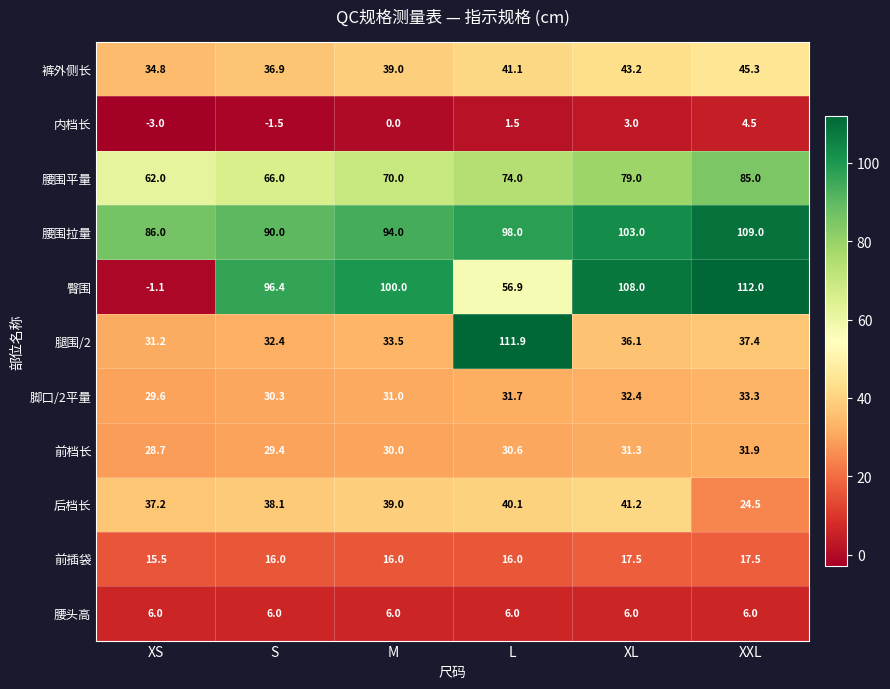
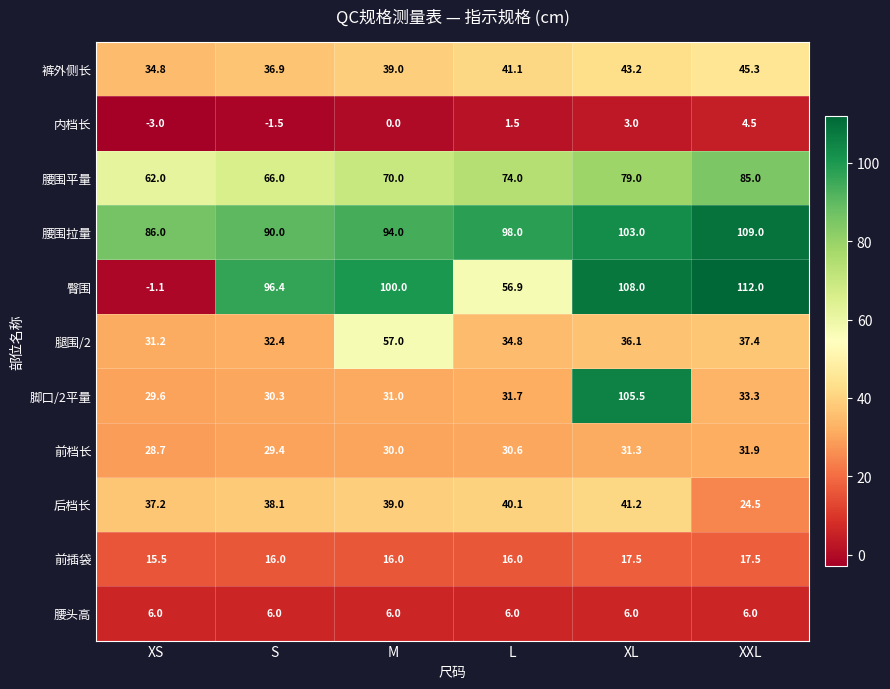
  {
    "裤外侧长": {
      "XS": 34.8,
      "S": 36.9,
      "M": 39.0,
      "L": 41.1,
      "XL": 43.2,
      "XXL": 45.3
    },
    "内档长": {
      "XS": -3.0,
      "S": -1.5,
      "M": 0.0,
      "L": 1.5,
      "XL": 3.0,
      "XXL": 4.5
    },
    "腰围平量": {
      "XS": 62.0,
      "S": 66.0,
      "M": 70.0,
      "L": 74.0,
      "XL": 79.0,
      "XXL": 85.0
    },
    "腰围拉量": {
      "XS": 86.0,
      "S": 90.0,
      "M": 94.0,
      "L": 98.0,
      "XL": 103.0,
      "XXL": 109.0
    },
    "臀围": {
      "XS": -1.1,
      "S": 96.4,
      "M": 100.0,
      "L": 56.9,
      "XL": 108.0,
      "XXL": 112.0
    },
    "腿围/2": {
      "XS": 31.2,
      "S": 32.4,
-     "M": 33.5,
-     "L": 111.9,
+     "M": 57.0,
+     "L": 34.8,
      "XL": 36.1,
      "XXL": 37.4
    },
    "脚口/2平量": {
      "XS": 29.6,
      "S": 30.3,
      "M": 31.0,
      "L": 31.7,
-     "XL": 32.4,
+     "XL": 105.5,
      "XXL": 33.3
    },
    "前档长": {
      "XS": 28.7,
      "S": 29.4,
      "M": 30.0,
      "L": 30.6,
      "XL": 31.3,
      "XXL": 31.9
    },
    "后档长": {
      "XS": 37.2,
      "S": 38.1,
      "M": 39.0,
      "L": 40.1,
      "XL": 41.2,
      "XXL": 24.5
    },
    "前插袋": {
      "XS": 15.5,
      "S": 16.0,
      "M": 16.0,
      "L": 16.0,
      "XL": 17.5,
      "XXL": 17.5
    },
    "腰头高": {
      "XS": 6.0,
      "S": 6.0,
      "M": 6.0,
      "L": 6.0,
      "XL": 6.0,
      "XXL": 6.0
    }
  }
